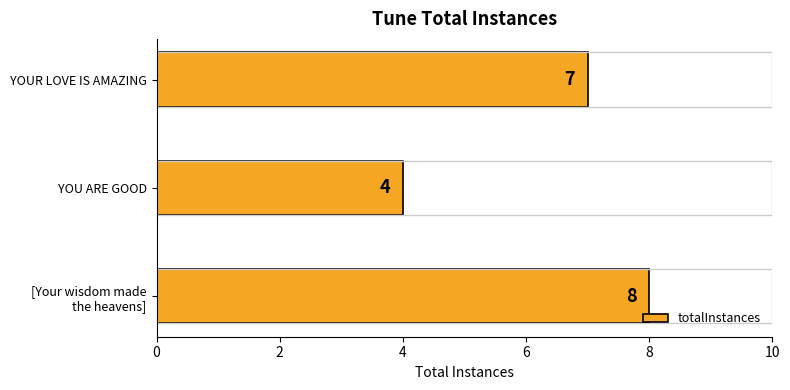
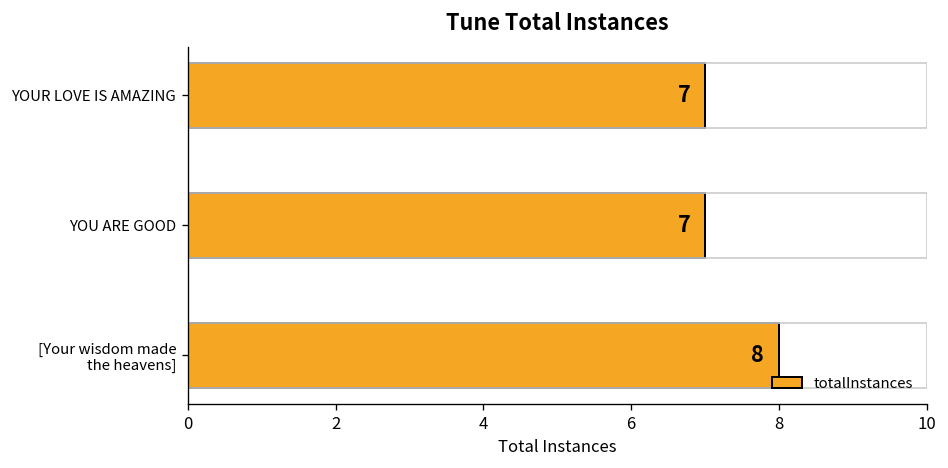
  {
    "totalInstances": {
-     "YOU ARE GOOD": 4
+     "YOU ARE GOOD": 7
    }
  }
